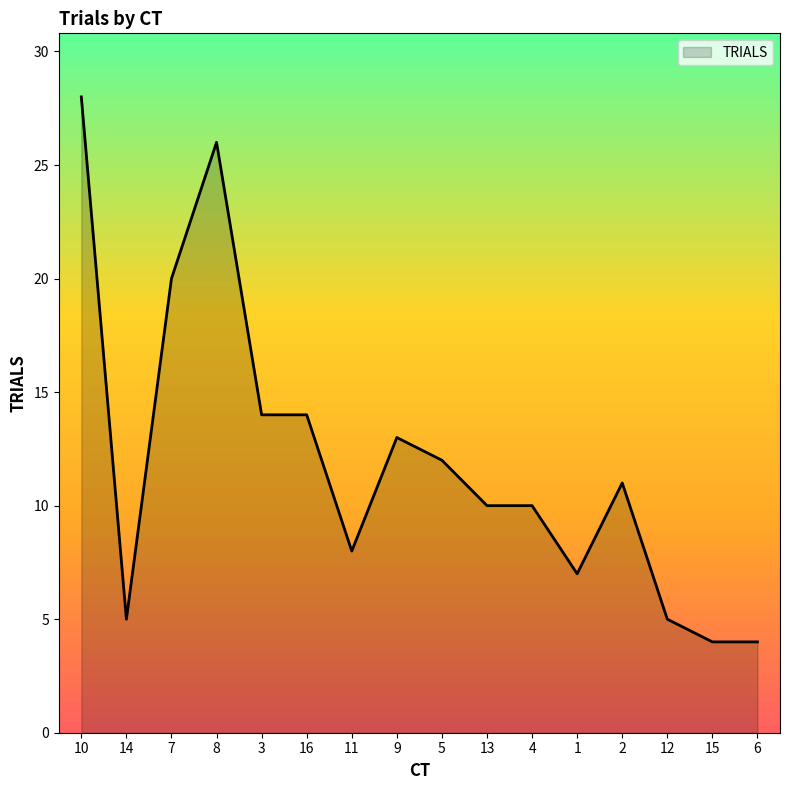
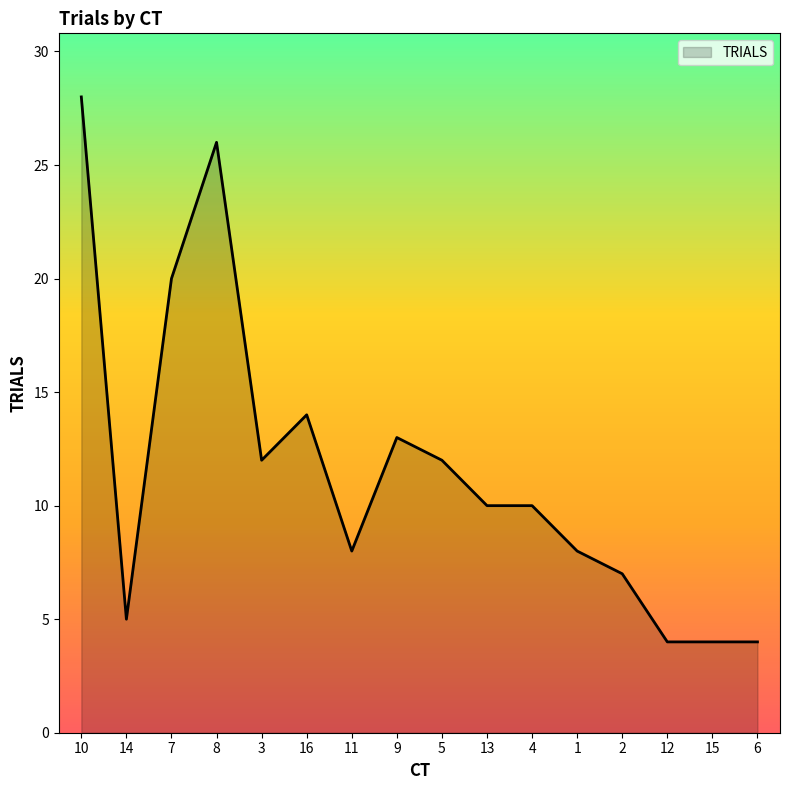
  {
    "10": 28,
    "14": 5,
    "7": 20,
    "8": 26,
-   "3": 14,
+   "3": 12,
    "16": 14,
    "11": 8,
    "9": 13,
    "5": 12,
    "13": 10,
    "4": 10,
-   "1": 7,
-   "2": 11,
-   "12": 5,
+   "1": 8,
+   "2": 7,
+   "12": 4,
    "15": 4,
    "6": 4
  }
